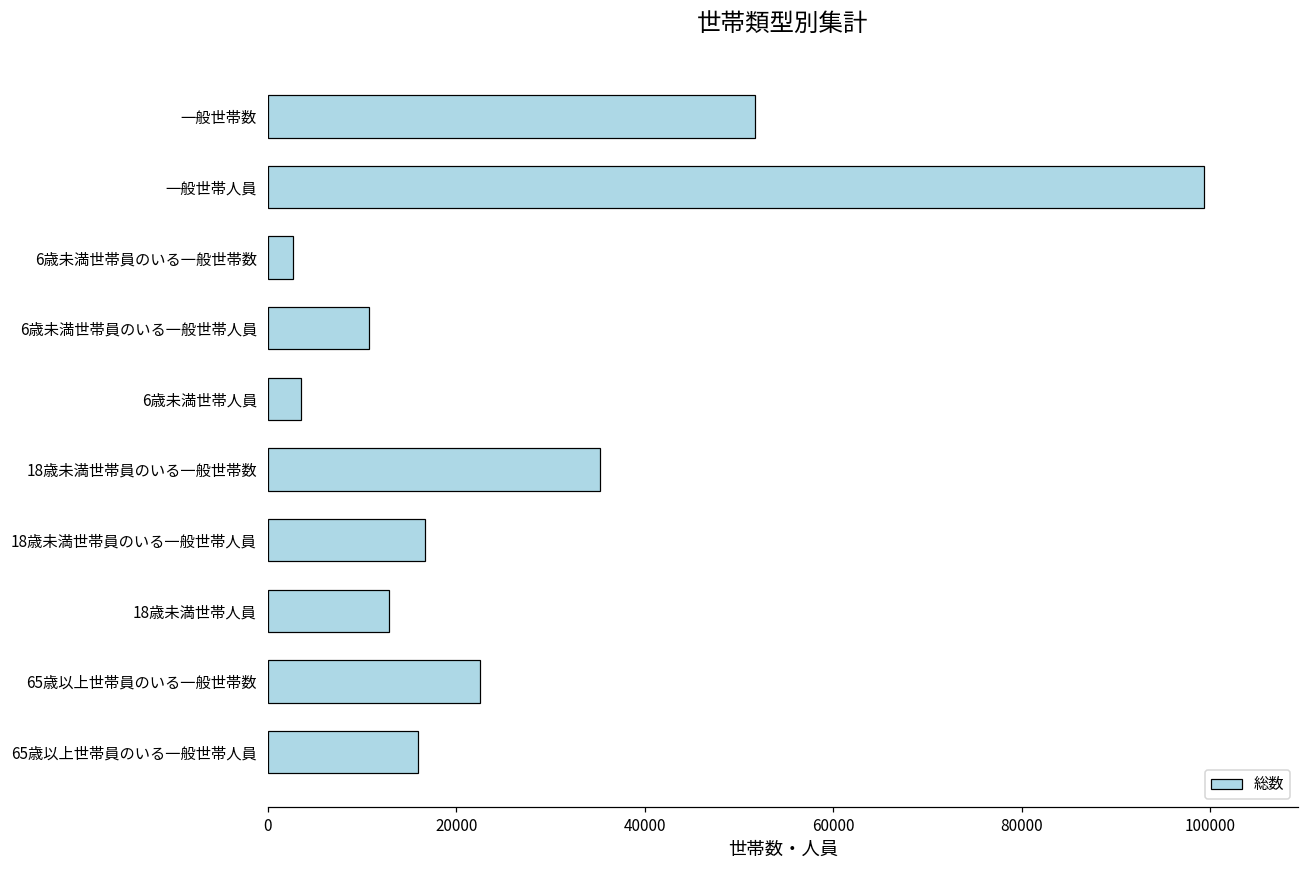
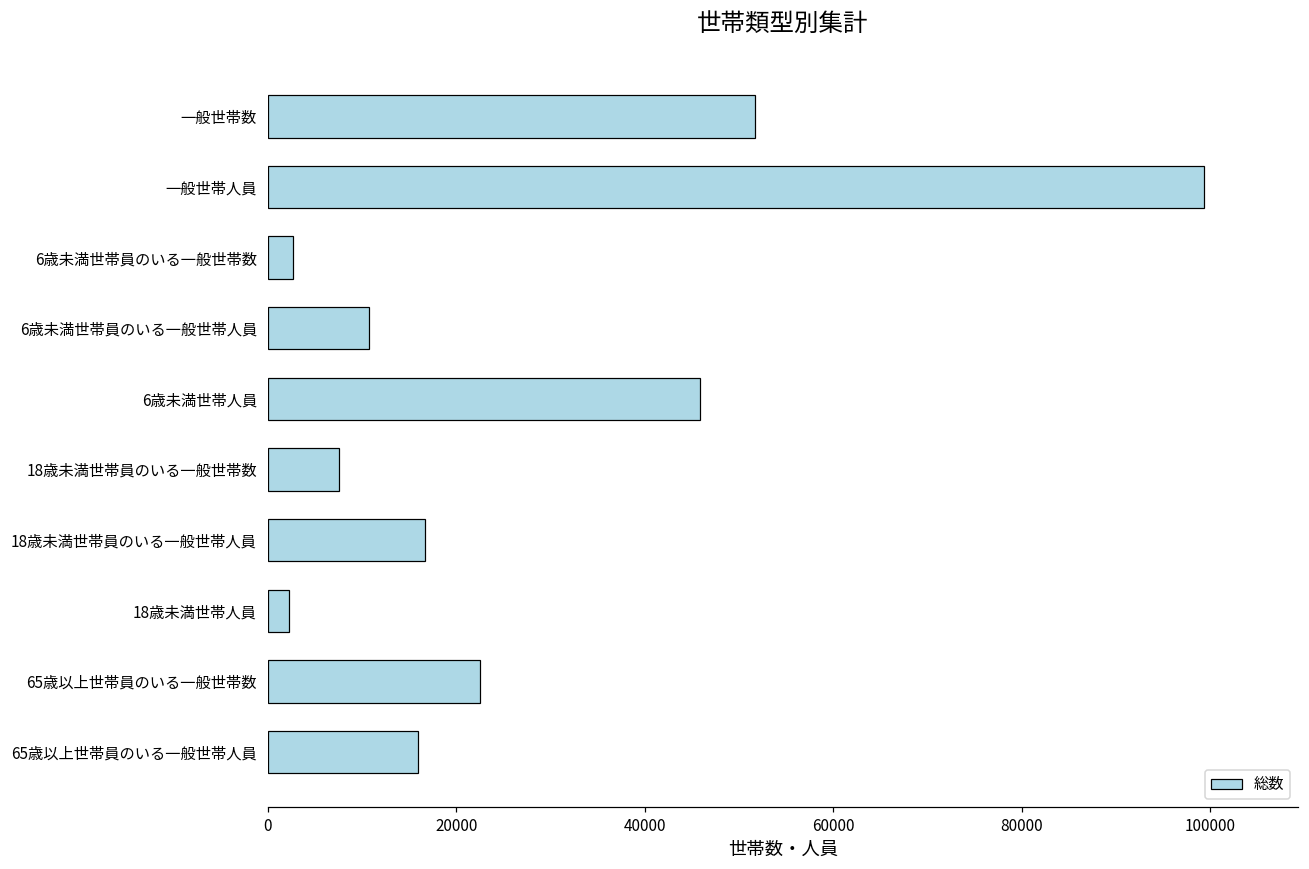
  {
    "一般世帯数": 52000,
    "一般世帯人員": 99000,
    "6歳未満世帯員のいる一般世帯数": 3000,
    "6歳未満世帯員のいる一般世帯人員": 11000,
-   "6歳未満世帯人員": 4000,
-   "18歳未満世帯員のいる一般世帯数": 35000,
+   "6歳未満世帯人員": 46000,
+   "18歳未満世帯員のいる一般世帯数": 8000,
    "18歳未満世帯員のいる一般世帯人員": 17000,
-   "18歳未満世帯人員": 13000,
+   "18歳未満世帯人員": 2000,
    "65歳以上世帯員のいる一般世帯数": 23000,
    "65歳以上世帯員のいる一般世帯人員": 16000
  }
